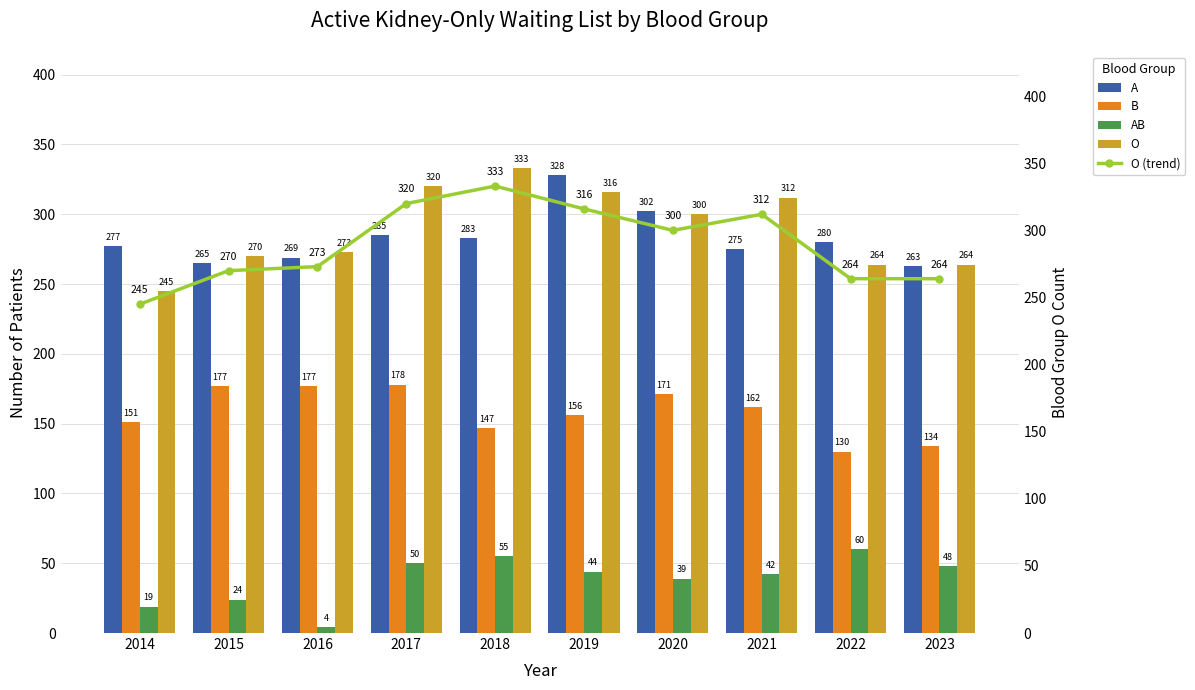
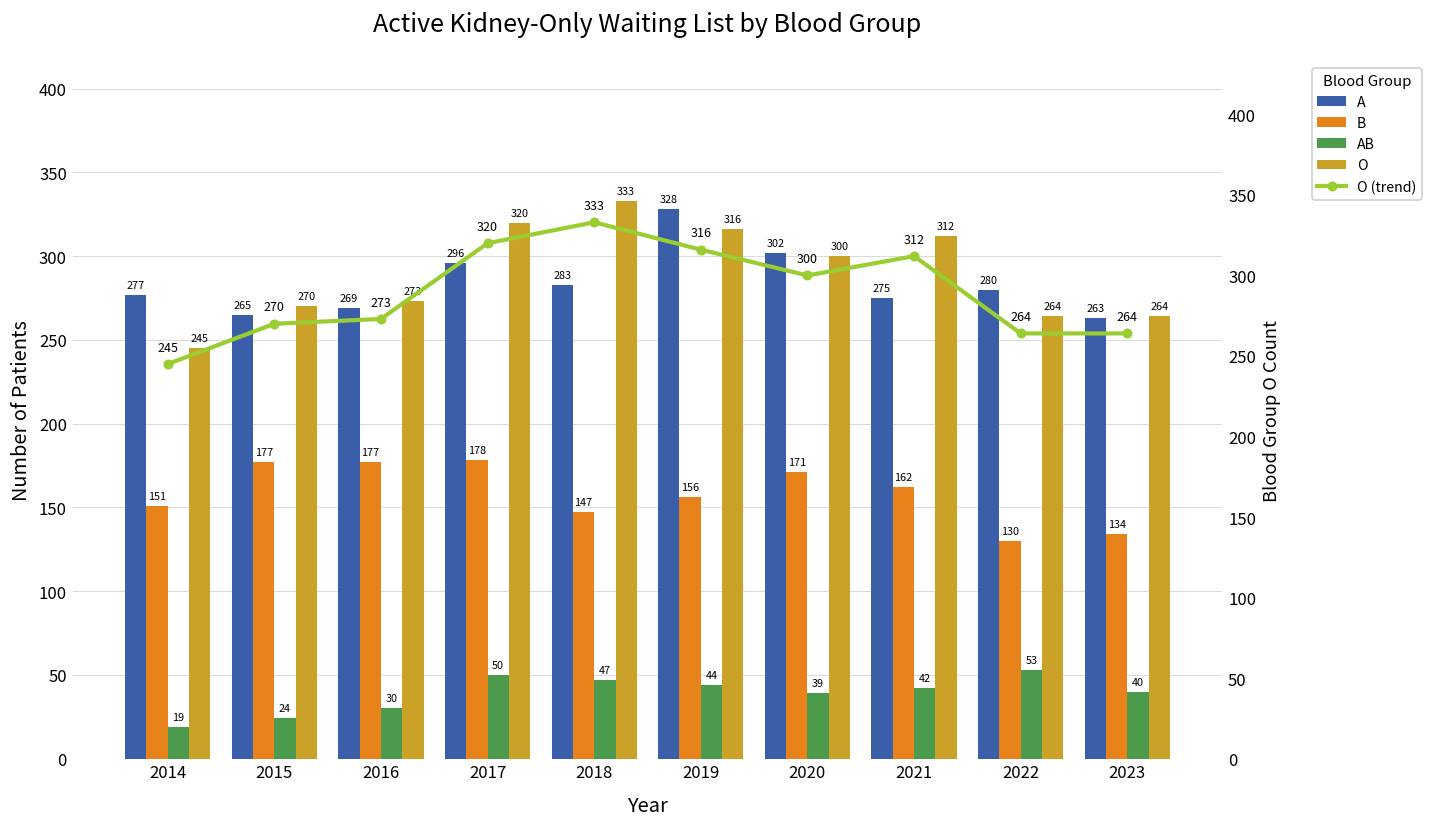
  {
    "A": {
      "2014": 277,
      "2015": 265,
      "2016": 269,
-     "2017": 285,
+     "2017": 296,
      "2018": 283,
      "2019": 328,
      "2020": 302,
      "2021": 275,
      "2022": 280,
      "2023": 263
    },
    "AB": {
      "2014": 19,
      "2015": 24,
-     "2016": 4,
+     "2016": 30,
      "2017": 50,
-     "2018": 55,
+     "2018": 47,
      "2019": 44,
      "2020": 39,
      "2021": 42,
-     "2022": 60,
-     "2023": 48
+     "2022": 53,
+     "2023": 40
    },
    "O (trend)": {
      "2014": 245,
      "2015": 270,
      "2016": 273,
      "2017": 320,
      "2018": 333,
      "2019": 316,
      "2020": 300,
      "2021": 312,
      "2022": 264,
      "2023": 264
    }
  }
